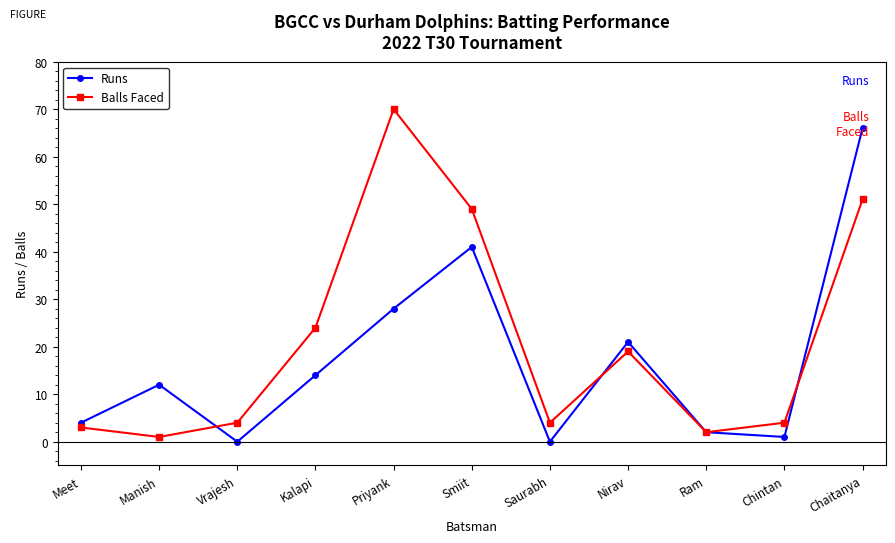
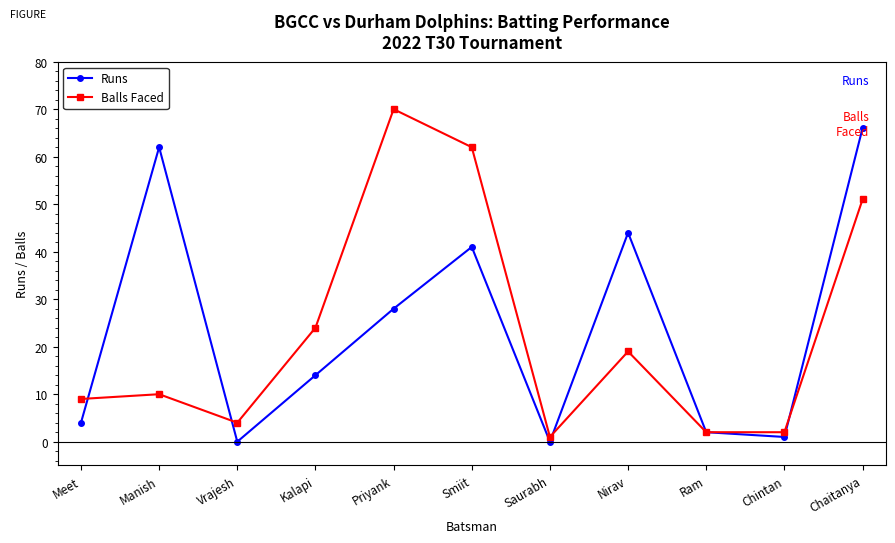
  {
    "Runs": {
      "Meet": 4,
-     "Manish": 12,
+     "Manish": 62,
      "Vrajesh": 0,
      "Kalapi": 14,
      "Priyank": 28,
      "Smiit": 41,
      "Saurabh": 0,
-     "Nirav": 21,
+     "Nirav": 44,
      "Chintan": 1,
      "Chaitanya": 66
    },
    "Balls Faced": {
-     "Meet": 3,
-     "Manish": 1,
+     "Meet": 9,
+     "Manish": 10,
      "Vrajesh": 4,
      "Kalapi": 24,
      "Priyank": 70,
-     "Smiit": 49,
-     "Saurabh": 4,
+     "Smiit": 62,
+     "Saurabh": 1,
      "Nirav": 19,
-     "Chintan": 4,
+     "Chintan": 2,
      "Chaitanya": 51
    }
  }
